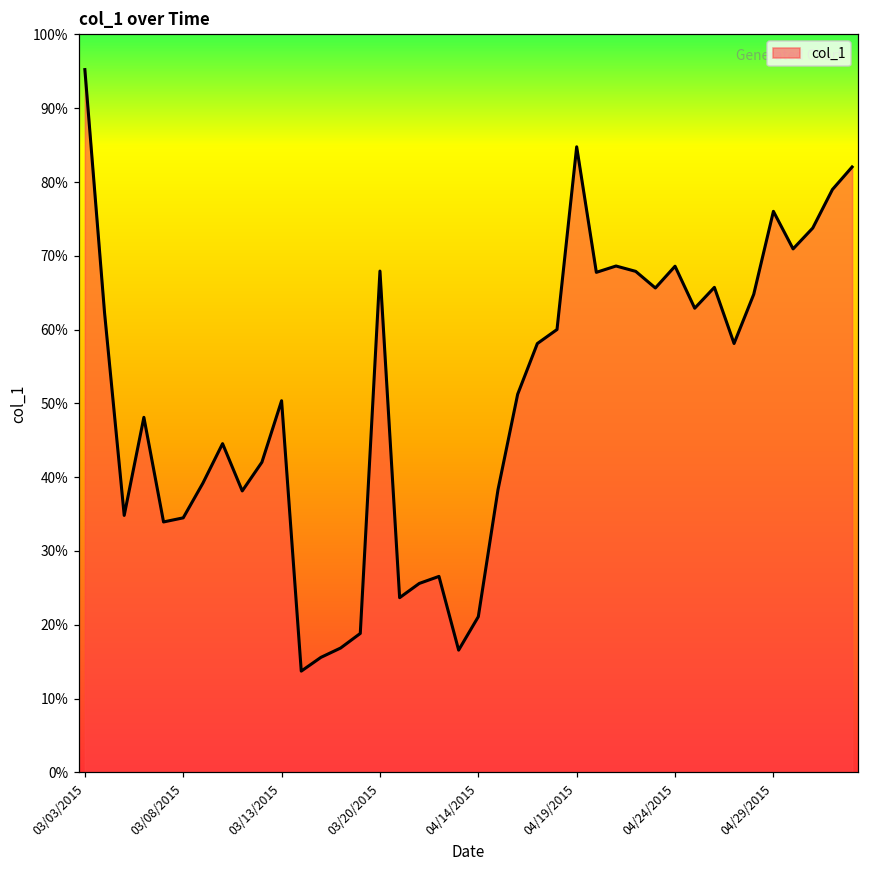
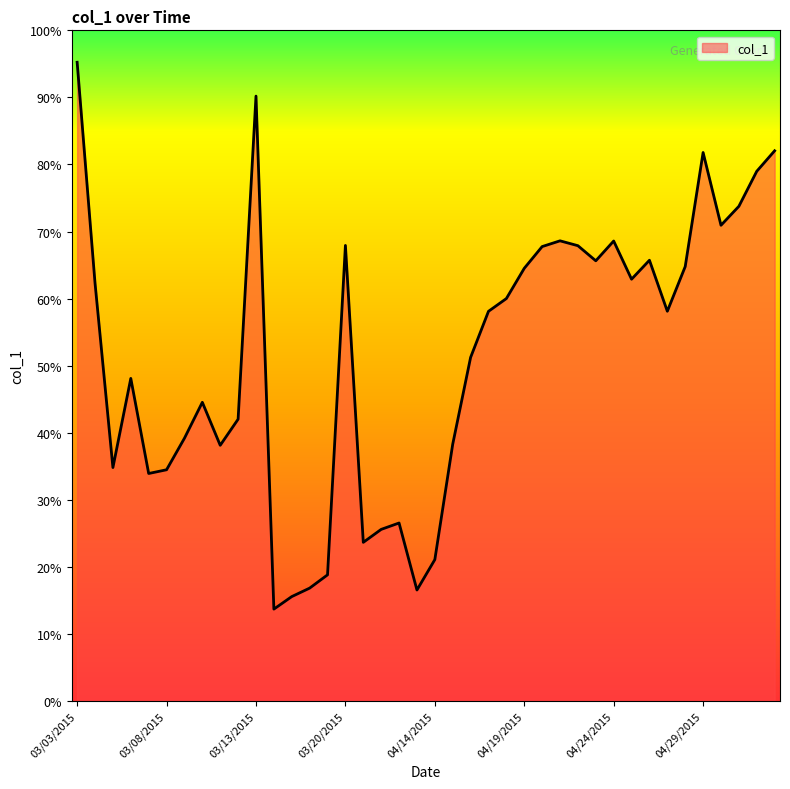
  {
    "03/03/2015": "95%",
    "03/08/2015": "34%",
-   "03/13/2015": "50%",
+   "03/13/2015": "90%",
    "03/20/2015": "68%",
    "04/14/2015": "21%",
-   "04/19/2015": "85%",
+   "04/19/2015": "65%",
    "04/24/2015": "69%",
-   "04/29/2015": "76%"
+   "04/29/2015": "82%"
  }
